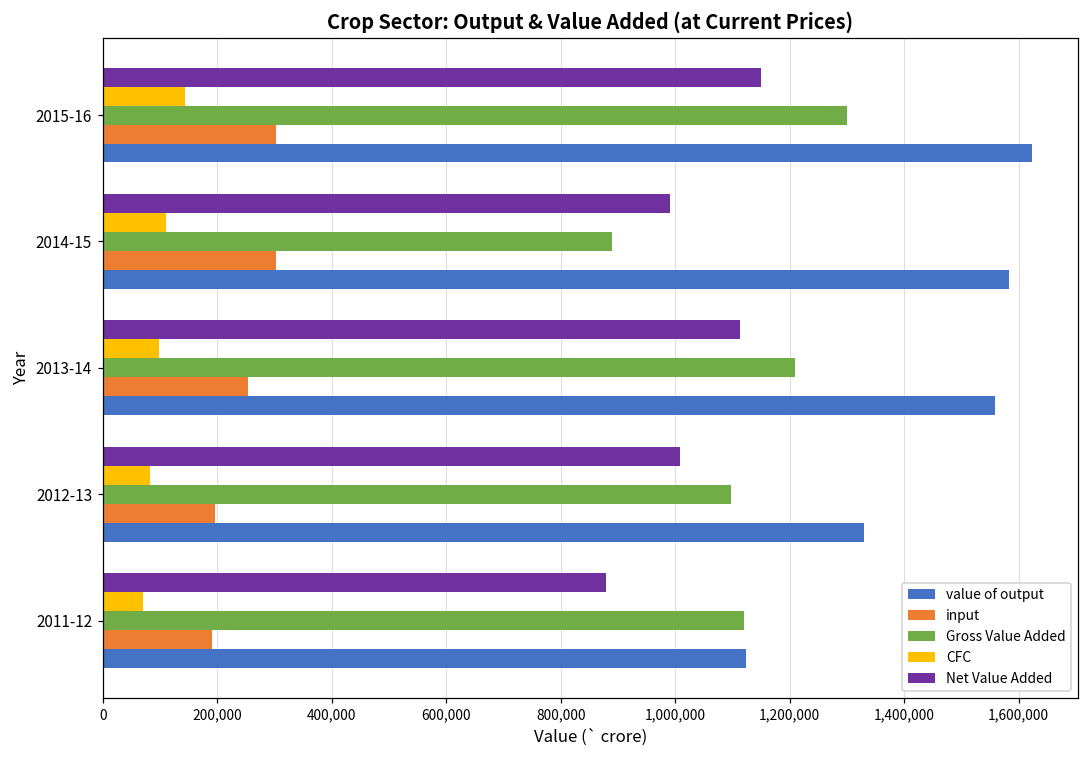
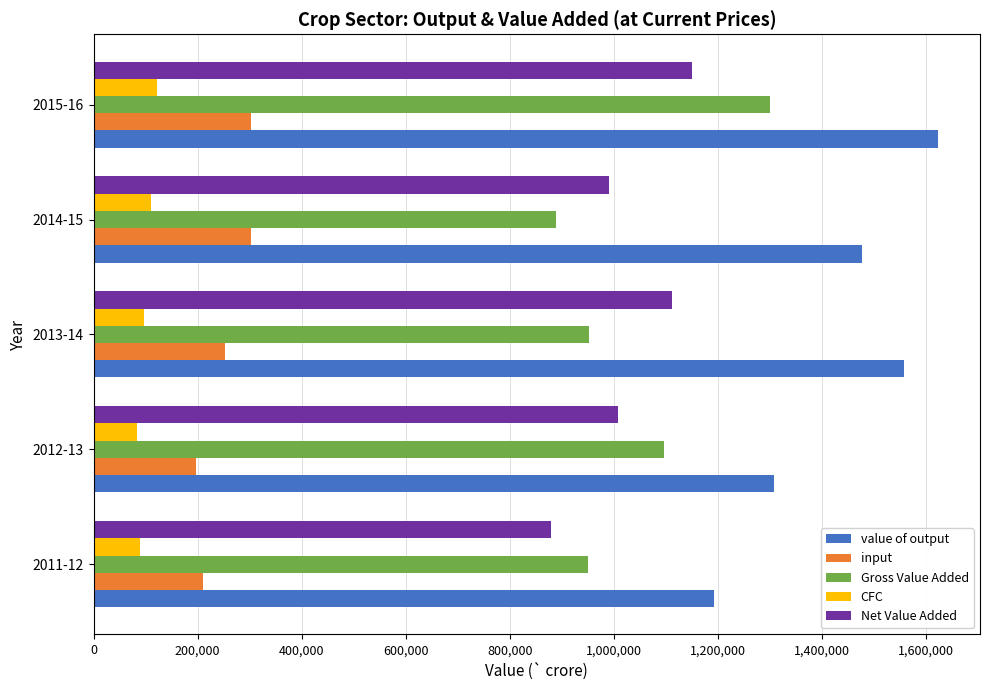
  {
    "value of output": {
      "2015-16": "1,620,000",
-     "2014-15": "1,580,000",
+     "2014-15": "1,480,000",
      "2013-14": "1,560,000",
-     "2012-13": "1,330,000",
-     "2011-12": "1,120,000"
+     "2012-13": "1,310,000",
+     "2011-12": "1,190,000"
    },
    "input": {
      "2015-16": "300,000",
      "2014-15": "300,000",
      "2013-14": "250,000",
      "2012-13": "200,000",
-     "2011-12": "190,000"
+     "2011-12": "210,000"
    },
    "Gross Value Added": {
      "2015-16": "1,300,000",
      "2014-15": "890,000",
-     "2013-14": "1,210,000",
+     "2013-14": "950,000",
      "2012-13": "1,100,000",
-     "2011-12": "1,120,000"
+     "2011-12": "950,000"
    },
    "CFC": {
-     "2015-16": "140,000",
+     "2015-16": "120,000",
      "2014-15": "110,000",
      "2013-14": "100,000",
      "2012-13": "80,000",
-     "2011-12": "70,000"
+     "2011-12": "90,000"
    },
    "Net Value Added": {
      "2015-16": "1,150,000",
      "2014-15": "990,000",
      "2013-14": "1,110,000",
      "2012-13": "1,010,000",
      "2011-12": "880,000"
    }
  }
